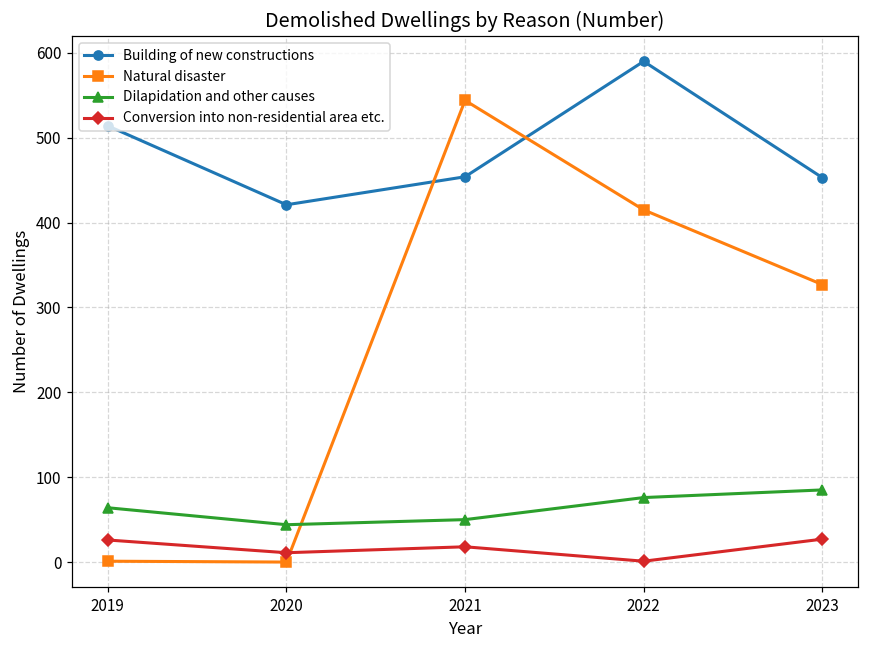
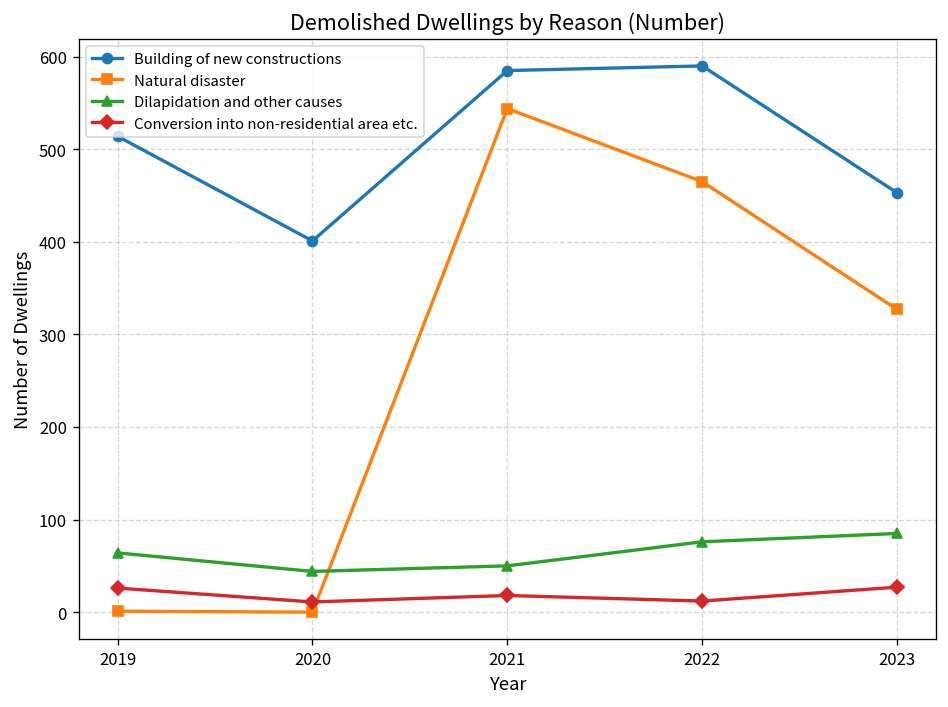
  {
    "Building of new constructions": {
-     "2020": 420,
-     "2021": 450,
+     "2020": 400,
+     "2021": 590,
      "2022": 590,
      "2023": 450
    },
    "Natural disaster": {
      "2019": 0,
      "2020": 0,
      "2021": 540,
-     "2022": 420,
+     "2022": 470,
      "2023": 330
    },
    "Dilapidation and other causes": {
      "2019": 60,
      "2020": 40,
      "2021": 50,
      "2022": 80,
      "2023": 90
    },
    "Conversion into non-residential area etc.": {
      "2019": 30,
      "2020": 10,
      "2021": 20,
-     "2022": 0,
+     "2022": 10,
      "2023": 30
    }
  }
